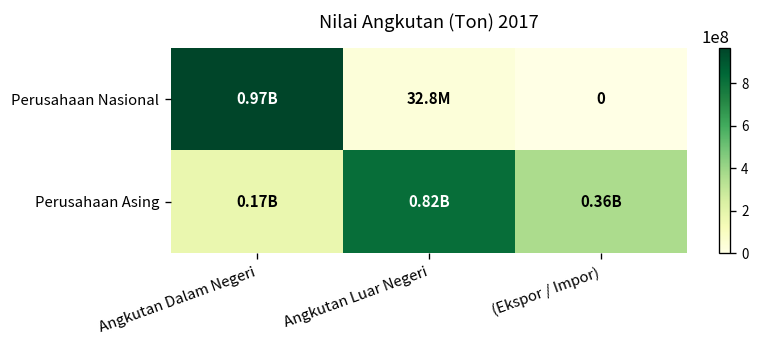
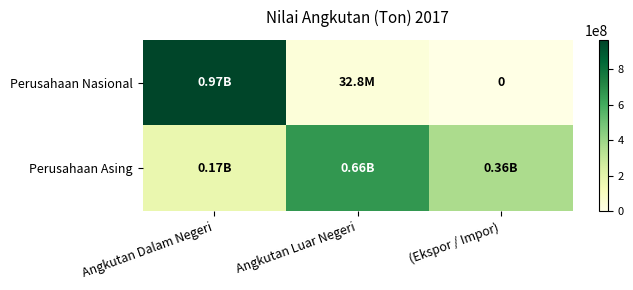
  {
    "Perusahaan Nasional": {
      "Angkutan Dalam Negeri": "0.97B",
      "Angkutan Luar Negeri": "32.8M",
      "(Ekspor / Impor)": "0"
    },
    "Perusahaan Asing": {
      "Angkutan Dalam Negeri": "0.17B",
-     "Angkutan Luar Negeri": "0.82B",
+     "Angkutan Luar Negeri": "0.66B",
      "(Ekspor / Impor)": "0.36B"
    }
  }
